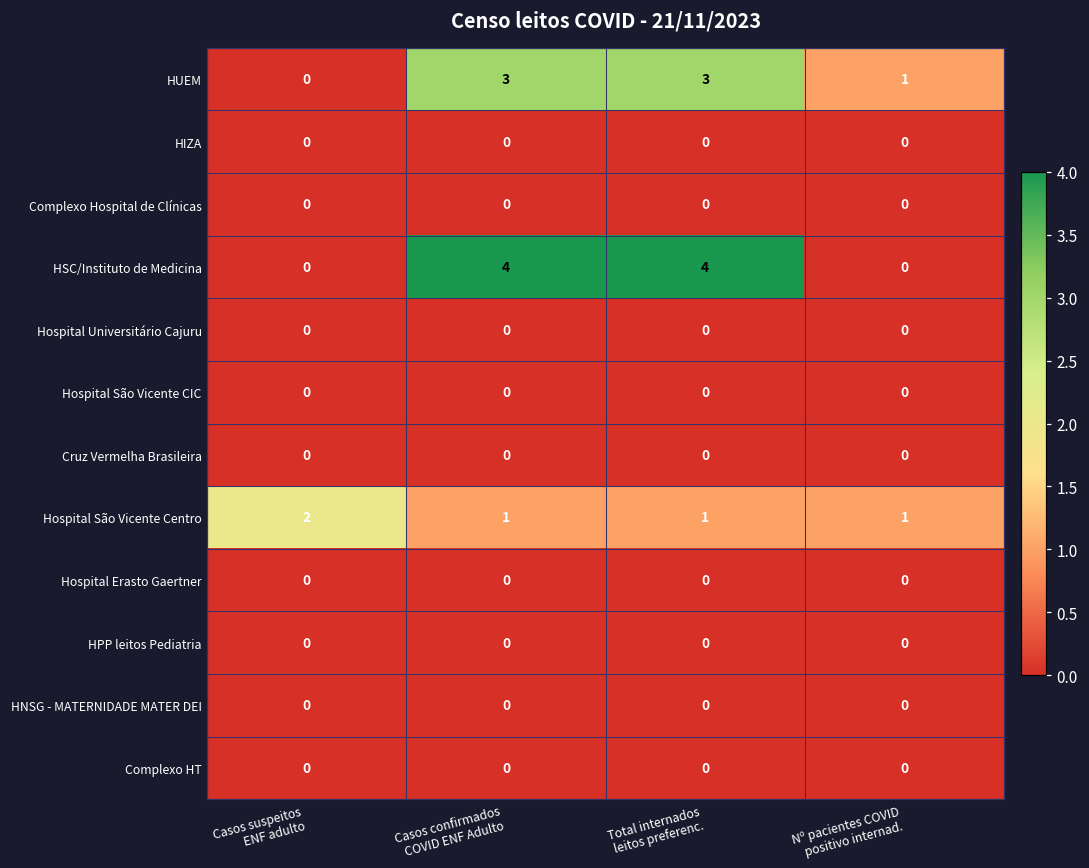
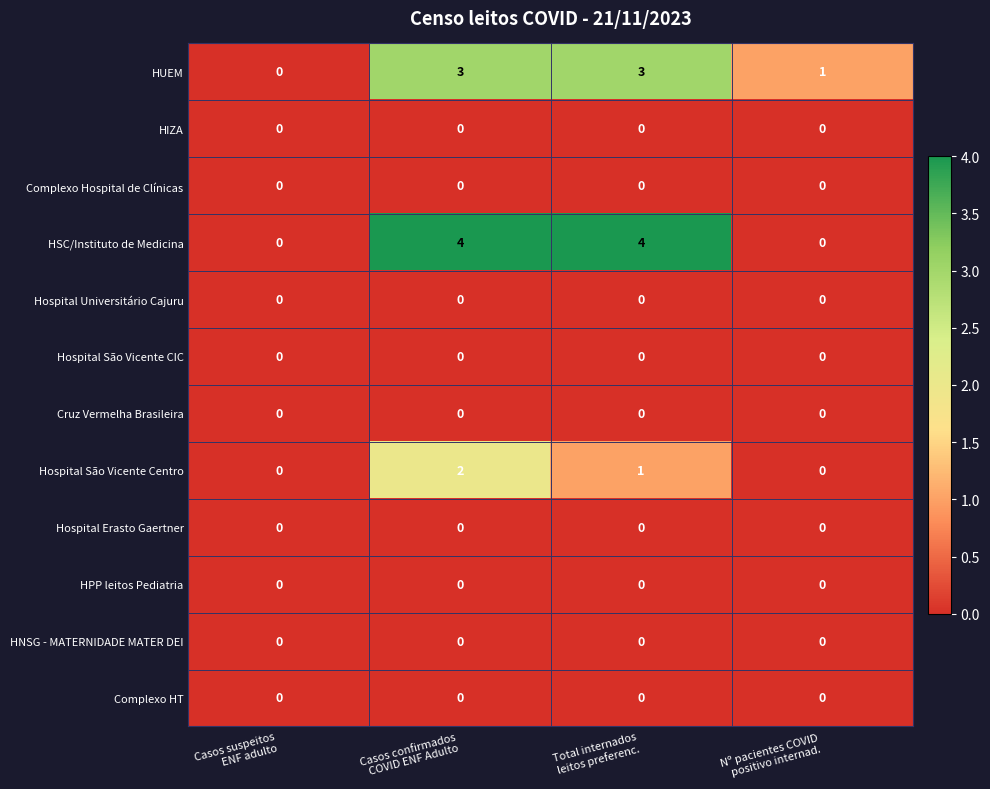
  {
    "HUEM": {
      "Casos suspeitos ENF adulto": 0,
      "Casos confirmados COVID ENF Adulto": 3,
      "Total internados leitos preferenc.": 3,
      "Nº pacientes COVID positivo internad.": 1
    },
    "HIZA": {
      "Casos suspeitos ENF adulto": 0,
      "Casos confirmados COVID ENF Adulto": 0,
      "Total internados leitos preferenc.": 0,
      "Nº pacientes COVID positivo internad.": 0
    },
    "Complexo Hospital de Clínicas": {
      "Casos suspeitos ENF adulto": 0,
      "Casos confirmados COVID ENF Adulto": 0,
      "Total internados leitos preferenc.": 0,
      "Nº pacientes COVID positivo internad.": 0
    },
    "HSC/Instituto de Medicina": {
      "Casos suspeitos ENF adulto": 0,
      "Casos confirmados COVID ENF Adulto": 4,
      "Total internados leitos preferenc.": 4,
      "Nº pacientes COVID positivo internad.": 0
    },
    "Hospital Universitário Cajuru": {
      "Casos suspeitos ENF adulto": 0,
      "Casos confirmados COVID ENF Adulto": 0,
      "Total internados leitos preferenc.": 0,
      "Nº pacientes COVID positivo internad.": 0
    },
    "Hospital São Vicente CIC": {
      "Casos suspeitos ENF adulto": 0,
      "Casos confirmados COVID ENF Adulto": 0,
      "Total internados leitos preferenc.": 0,
      "Nº pacientes COVID positivo internad.": 0
    },
    "Cruz Vermelha Brasileira": {
      "Casos suspeitos ENF adulto": 0,
      "Casos confirmados COVID ENF Adulto": 0,
      "Total internados leitos preferenc.": 0,
      "Nº pacientes COVID positivo internad.": 0
    },
    "Hospital São Vicente Centro": {
-     "Casos suspeitos ENF adulto": 2,
-     "Casos confirmados COVID ENF Adulto": 1,
+     "Casos suspeitos ENF adulto": 0,
+     "Casos confirmados COVID ENF Adulto": 2,
      "Total internados leitos preferenc.": 1,
-     "Nº pacientes COVID positivo internad.": 1
+     "Nº pacientes COVID positivo internad.": 0
    },
    "Hospital Erasto Gaertner": {
      "Casos suspeitos ENF adulto": 0,
      "Casos confirmados COVID ENF Adulto": 0,
      "Total internados leitos preferenc.": 0,
      "Nº pacientes COVID positivo internad.": 0
    },
    "HPP leitos Pediatria": {
      "Casos suspeitos ENF adulto": 0,
      "Casos confirmados COVID ENF Adulto": 0,
      "Total internados leitos preferenc.": 0,
      "Nº pacientes COVID positivo internad.": 0
    },
    "HNSG - MATERNIDADE MATER DEI": {
      "Casos suspeitos ENF adulto": 0,
      "Casos confirmados COVID ENF Adulto": 0,
      "Total internados leitos preferenc.": 0,
      "Nº pacientes COVID positivo internad.": 0
    },
    "Complexo HT": {
      "Casos suspeitos ENF adulto": 0,
      "Casos confirmados COVID ENF Adulto": 0,
      "Total internados leitos preferenc.": 0,
      "Nº pacientes COVID positivo internad.": 0
    }
  }
